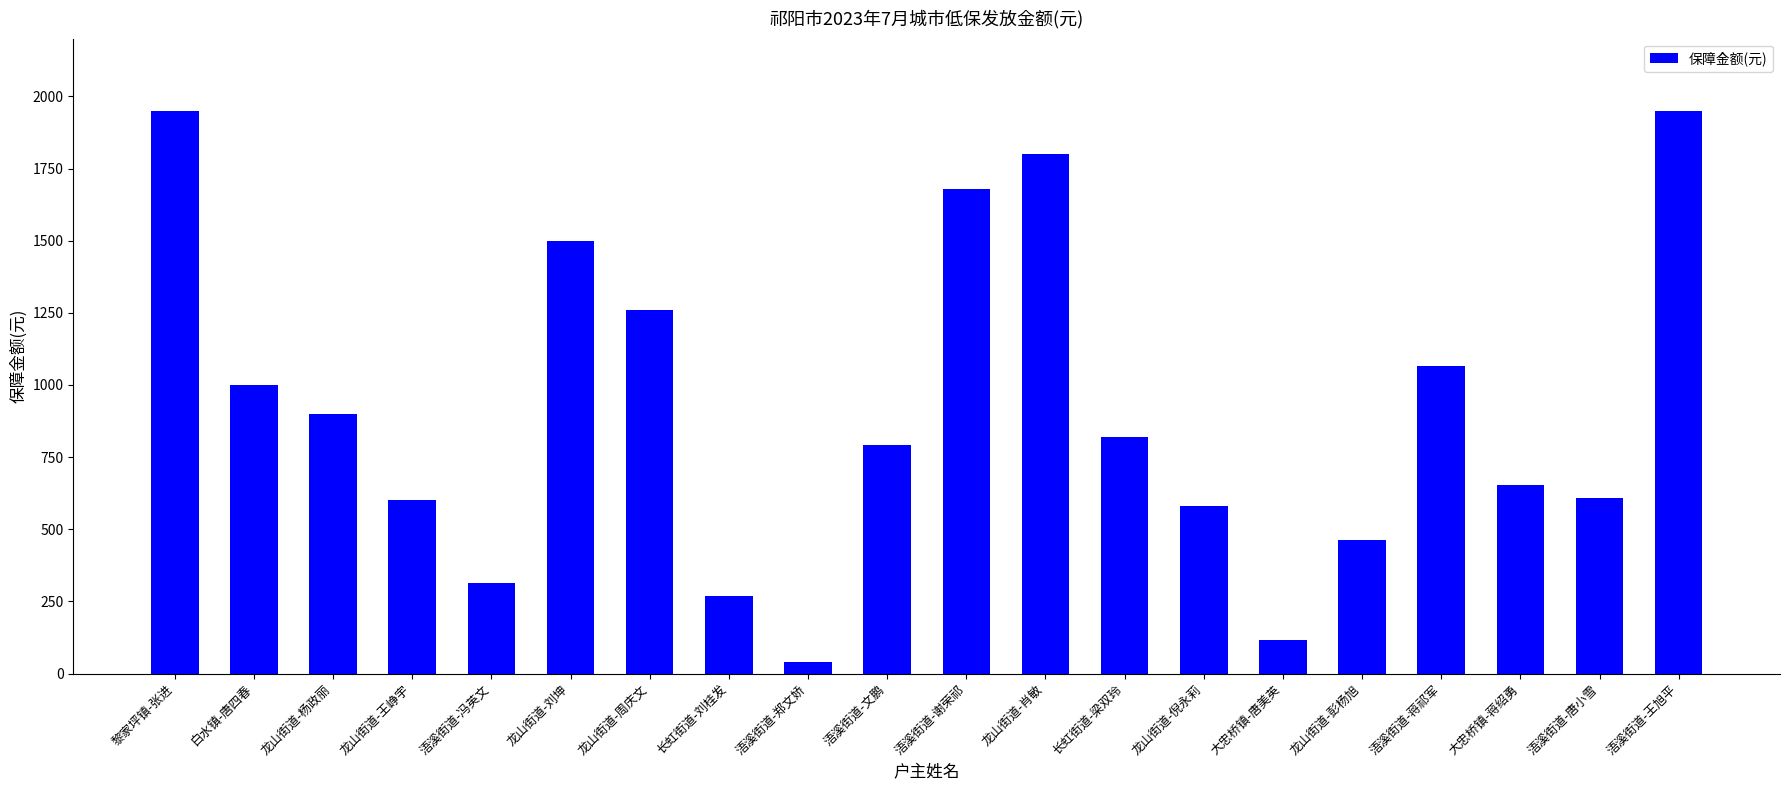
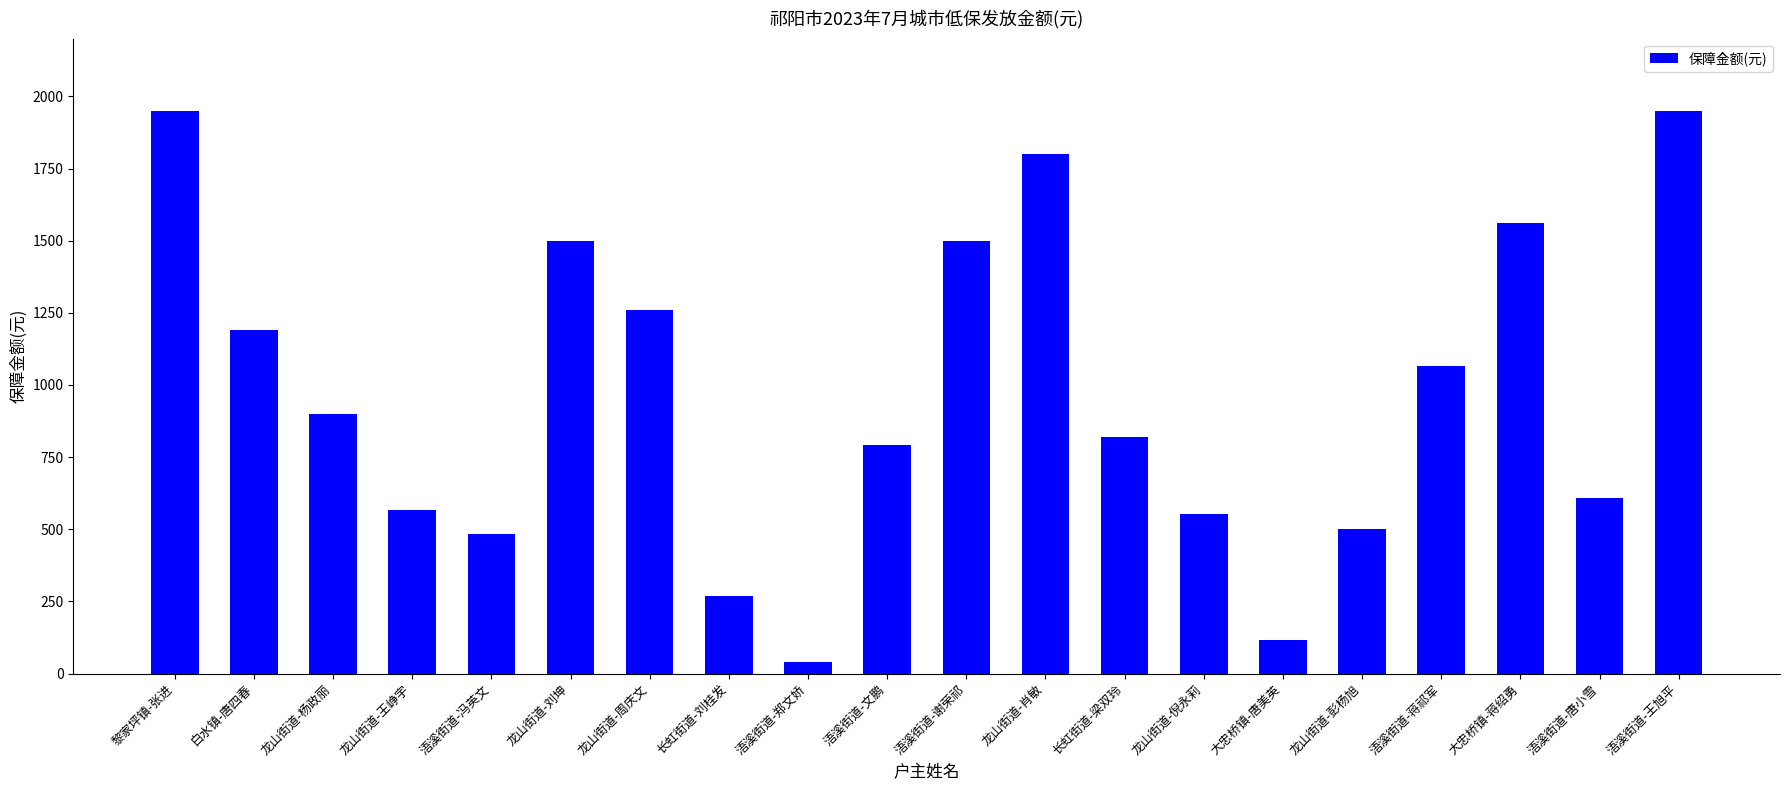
  {
    "黎家坪镇-张进": 1950,
-   "白水镇-唐四春": 1000,
+   "白水镇-唐四春": 1190,
    "龙山街道-杨政丽": 900,
-   "龙山街道-王峥宇": 600,
-   "浯溪街道-冯英文": 320,
+   "龙山街道-王峥宇": 570,
+   "浯溪街道-冯英文": 480,
    "龙山街道-刘坤": 1500,
    "龙山街道-周庆文": 1260,
    "长虹街道-刘桂发": 270,
    "浯溪街道-郑文娇": 40,
    "浯溪街道-文鹏": 790,
-   "浯溪街道-谢荣祁": 1680,
+   "浯溪街道-谢荣祁": 1500,
    "龙山街道-肖敏": 1800,
    "长虹街道-梁双玲": 820,
-   "龙山街道-倪永莉": 580,
+   "龙山街道-倪永莉": 550,
    "大忠桥镇-唐美英": 120,
-   "龙山街道-彭杨旭": 460,
+   "龙山街道-彭杨旭": 500,
    "浯溪街道-蒋祁军": 1070,
-   "大忠桥镇-蒋绍勇": 650,
+   "大忠桥镇-蒋绍勇": 1560,
    "浯溪街道-唐小雪": 610,
    "浯溪街道-王旭平": 1950
  }
